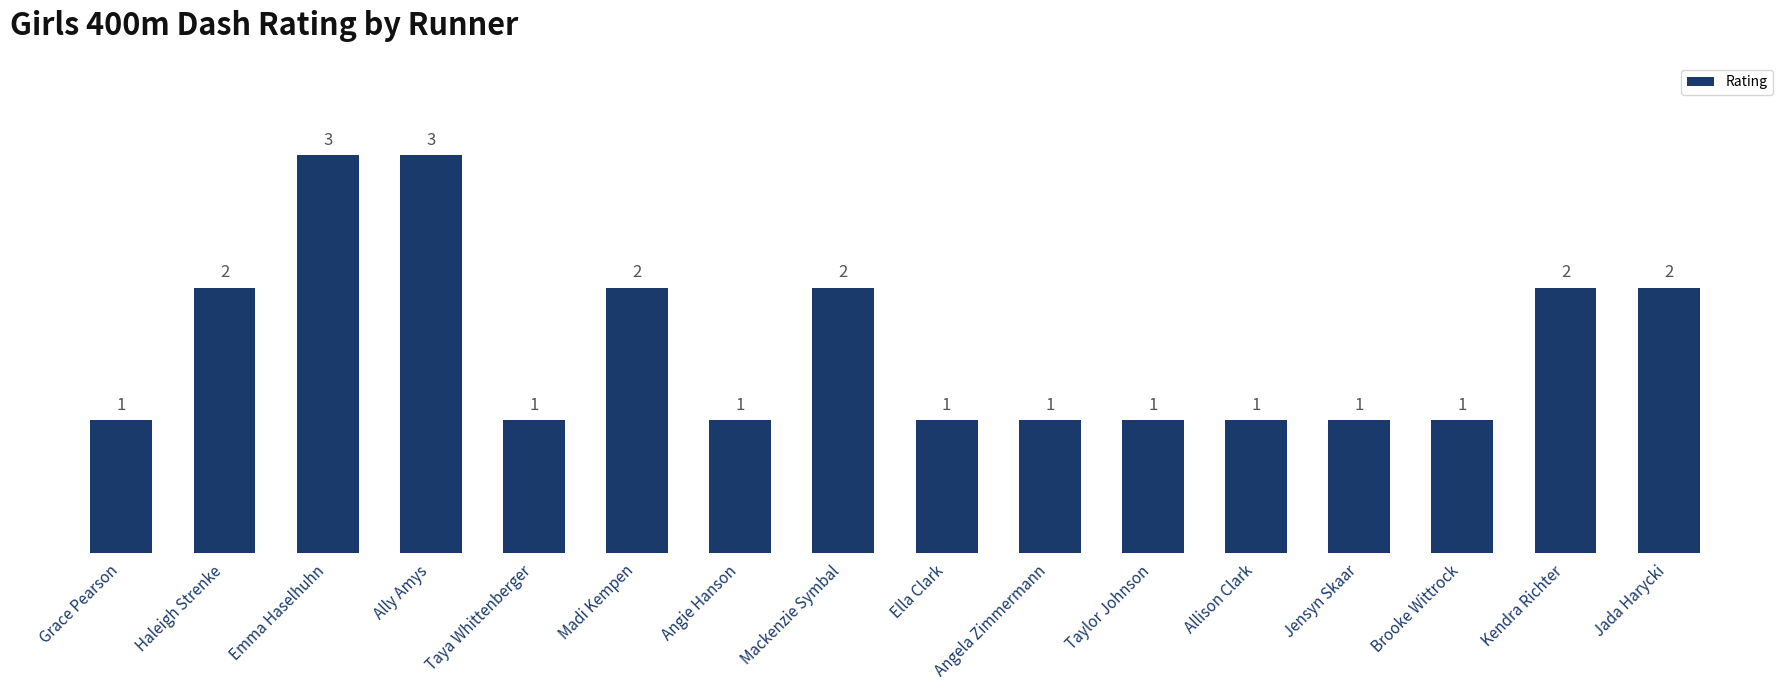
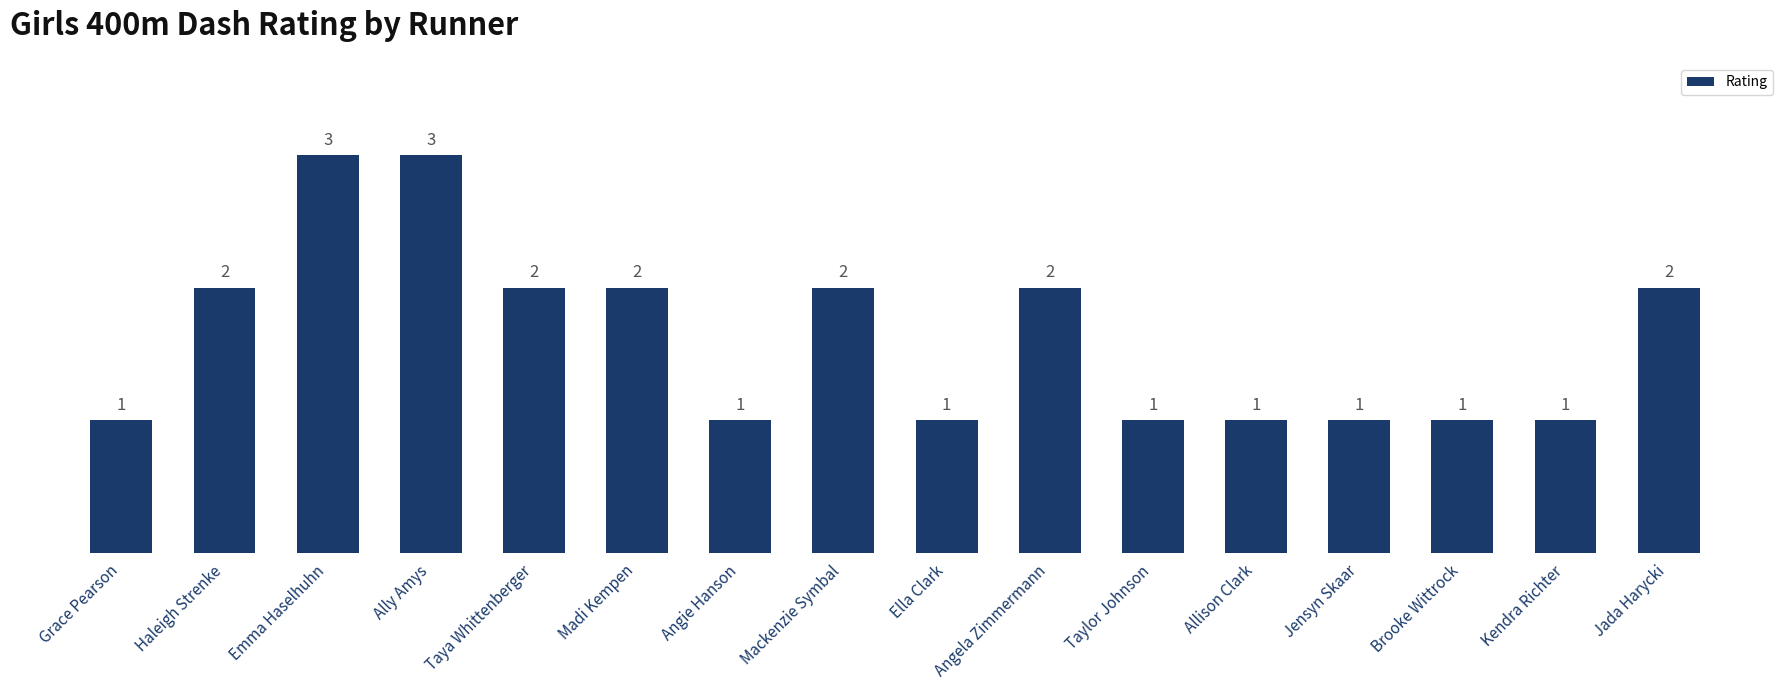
  {
    "Grace Pearson": 1,
    "Haleigh Strenke": 2,
    "Emma Haselhuhn": 3,
    "Ally Amys": 3,
-   "Taya Whittenberger": 1,
+   "Taya Whittenberger": 2,
    "Madi Kempen": 2,
    "Angie Hanson": 1,
    "Mackenzie Symbal": 2,
    "Ella Clark": 1,
-   "Angela Zimmermann": 1,
+   "Angela Zimmermann": 2,
    "Taylor Johnson": 1,
    "Allison Clark": 1,
    "Jensyn Skaar": 1,
    "Brooke Wittrock": 1,
-   "Kendra Richter": 2,
+   "Kendra Richter": 1,
    "Jada Harycki": 2
  }
